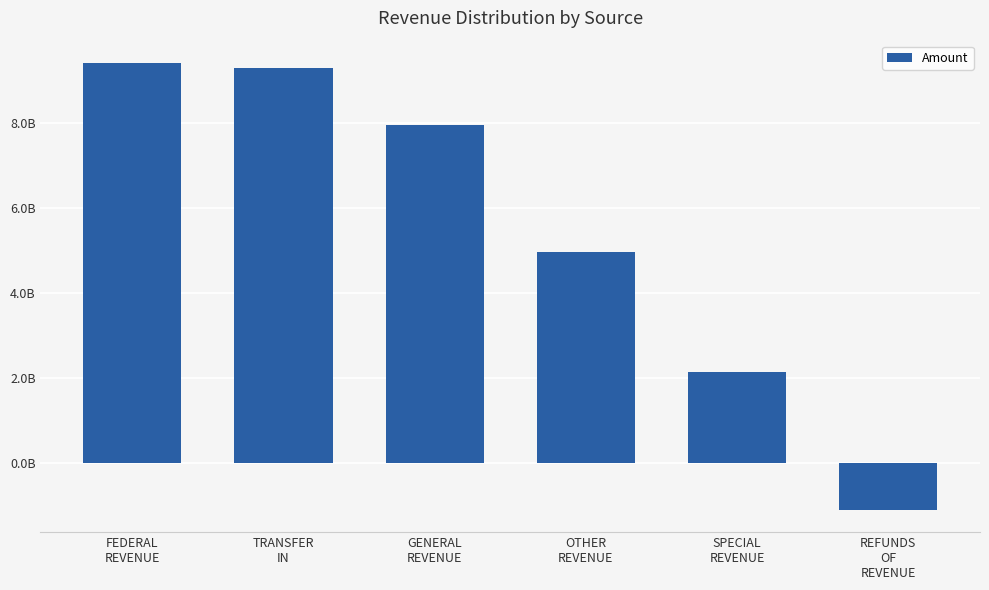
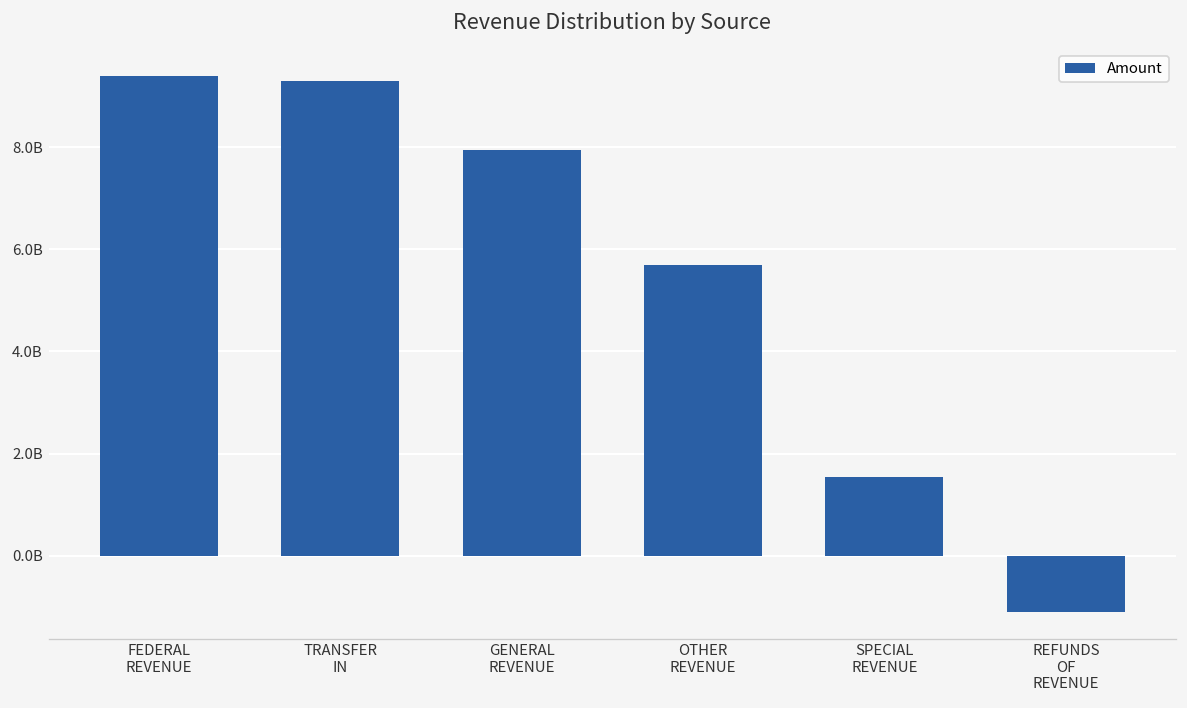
  {
    "FEDERAL REVENUE": 9400000000,
    "TRANSFER IN": 9300000000,
    "GENERAL REVENUE": 8000000000,
-   "OTHER REVENUE": 5000000000,
-   "SPECIAL REVENUE": 2100000000,
+   "OTHER REVENUE": 5700000000,
+   "SPECIAL REVENUE": 1500000000,
    "REFUNDS OF REVENUE": -1100000000
  }
